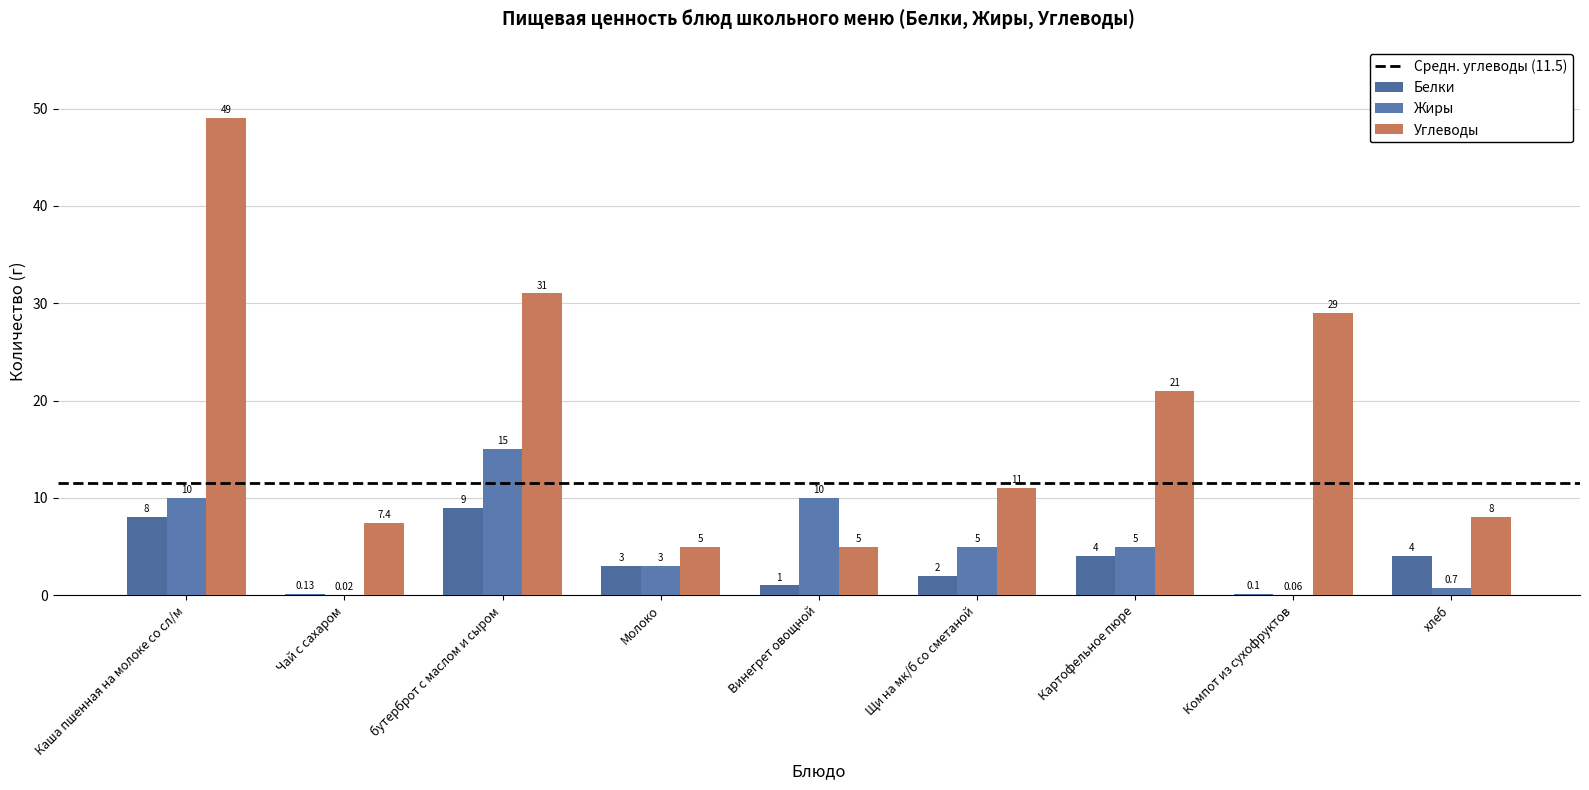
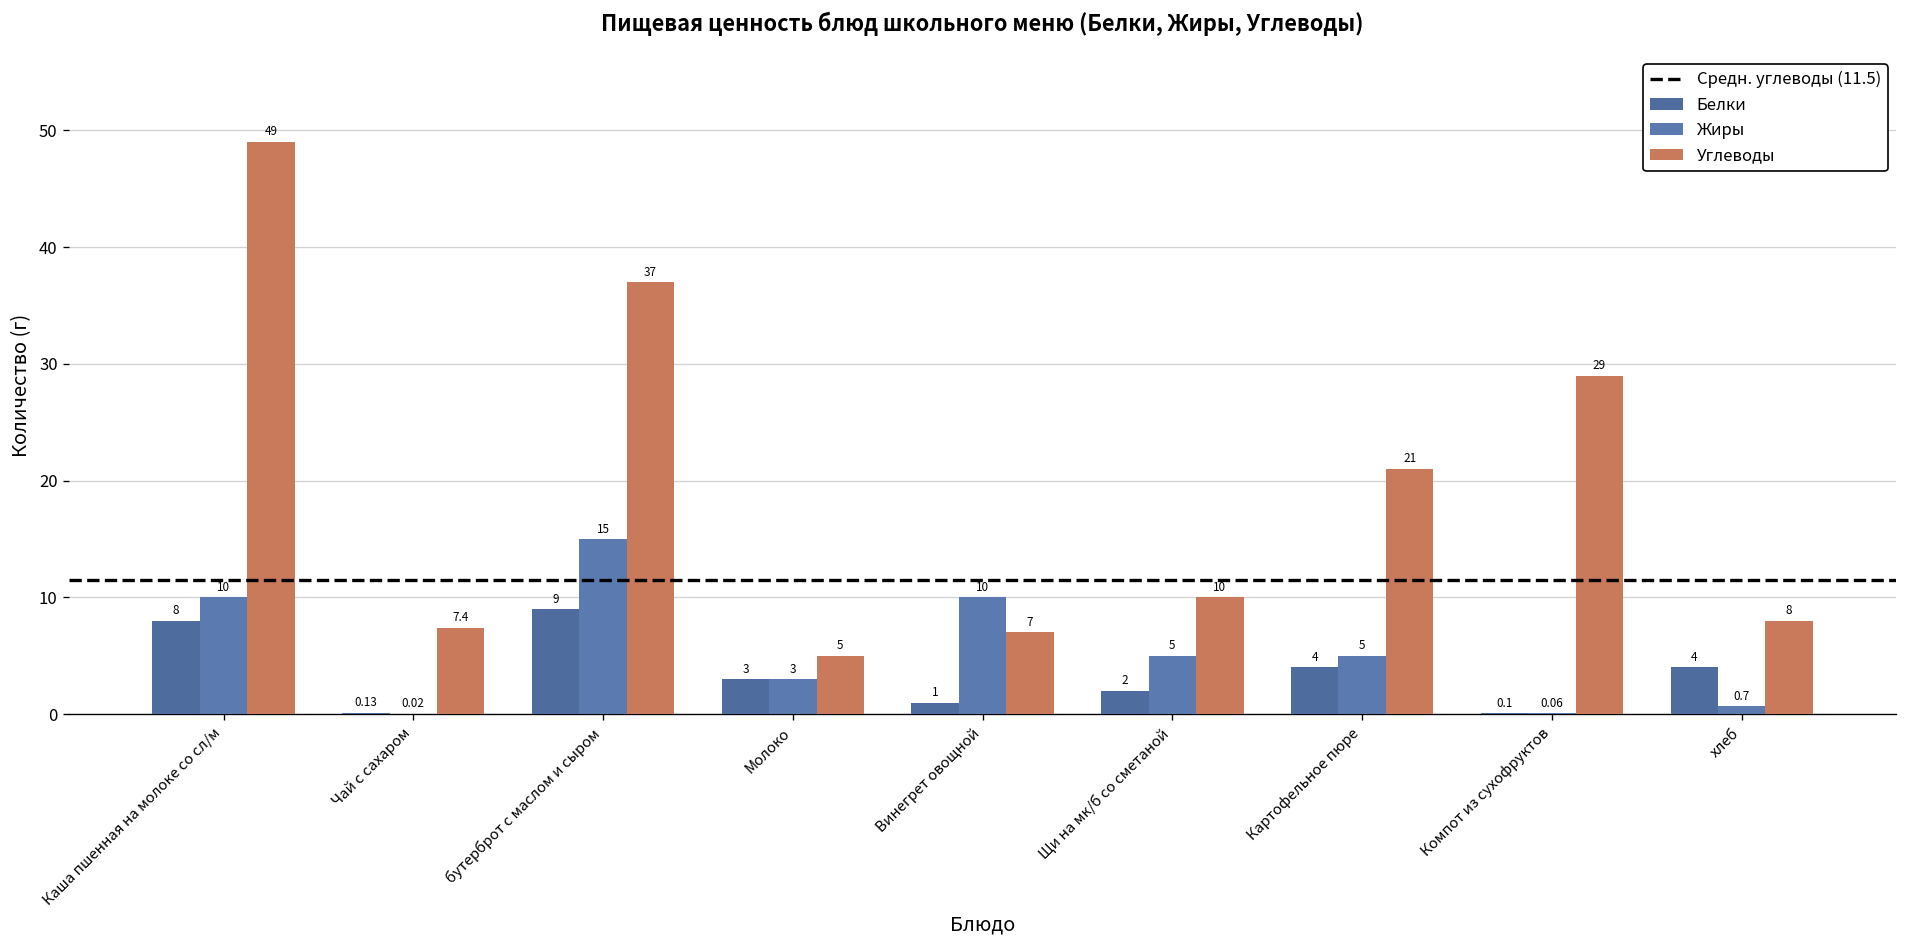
  {
    "Углеводы": {
      "Каша пшенная на молоке со сл/м": 49,
      "Чай с сахаром": 7.4,
-     "бутерброт с маслом и сыром": 31,
+     "бутерброт с маслом и сыром": 37,
      "Молоко": 5,
-     "Винегрет овощной": 5,
-     "Щи на мк/б со сметаной": 11,
+     "Винегрет овощной": 7,
+     "Щи на мк/б со сметаной": 10,
      "Картофельное пюре": 21,
      "Компот из сухофруктов": 29,
      "хлеб": 8
    }
  }
